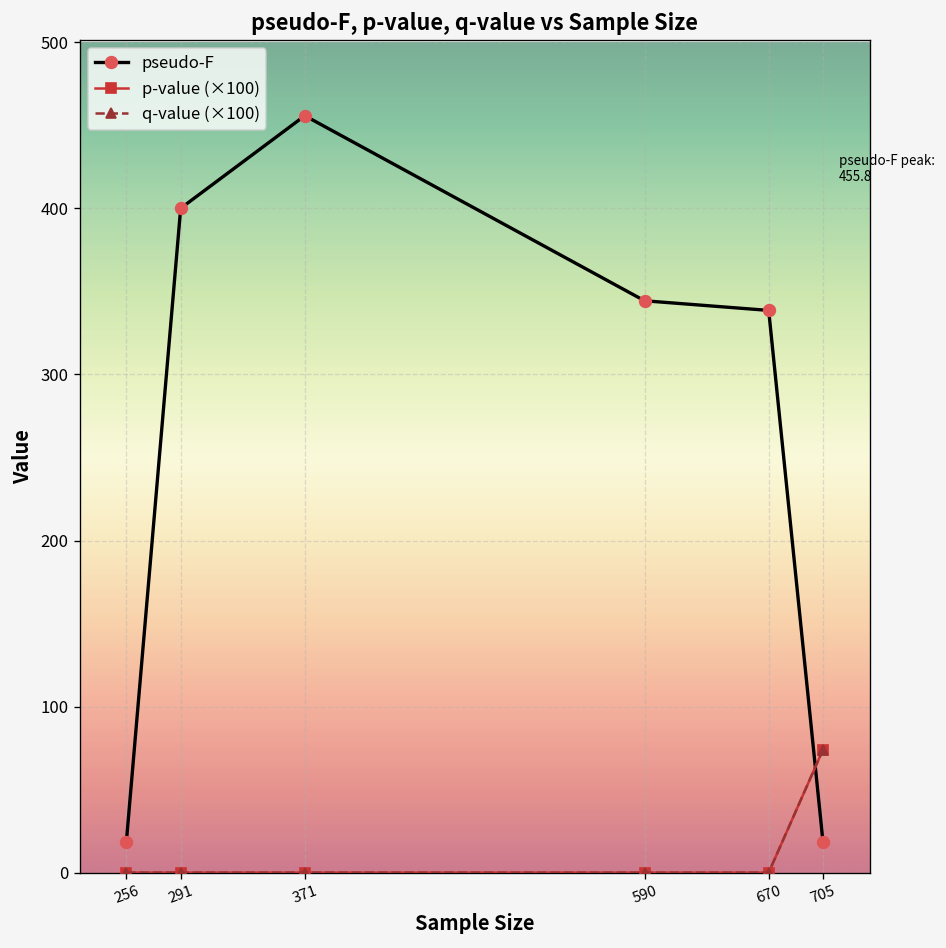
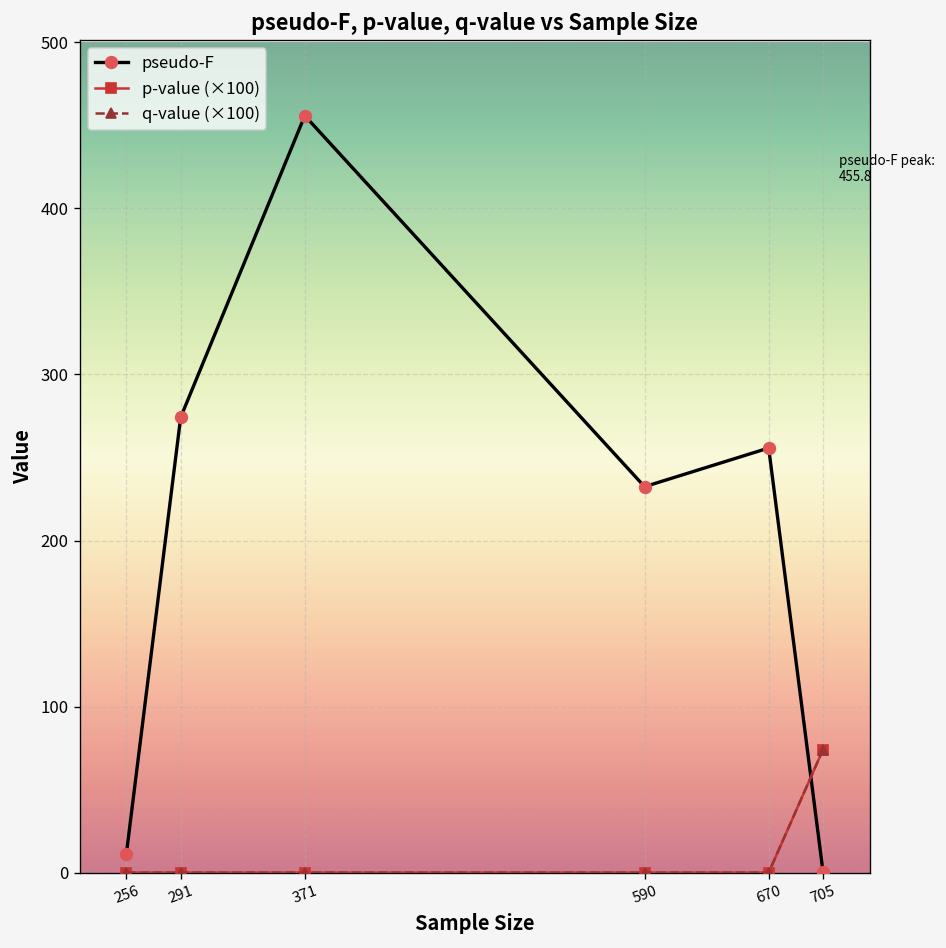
  {
    "pseudo-F": {
-     "256": 19,
-     "291": 400,
+     "256": 11,
+     "291": 274,
      "371": 456,
-     "590": 344,
-     "670": 339,
-     "705": 19
+     "590": 232,
+     "670": 256,
+     "705": 1
    },
    "q-value (×100)": {
      "256": 0,
      "291": 0,
      "371": 0,
      "590": 0,
      "670": 0,
      "705": 74
    }
  }
